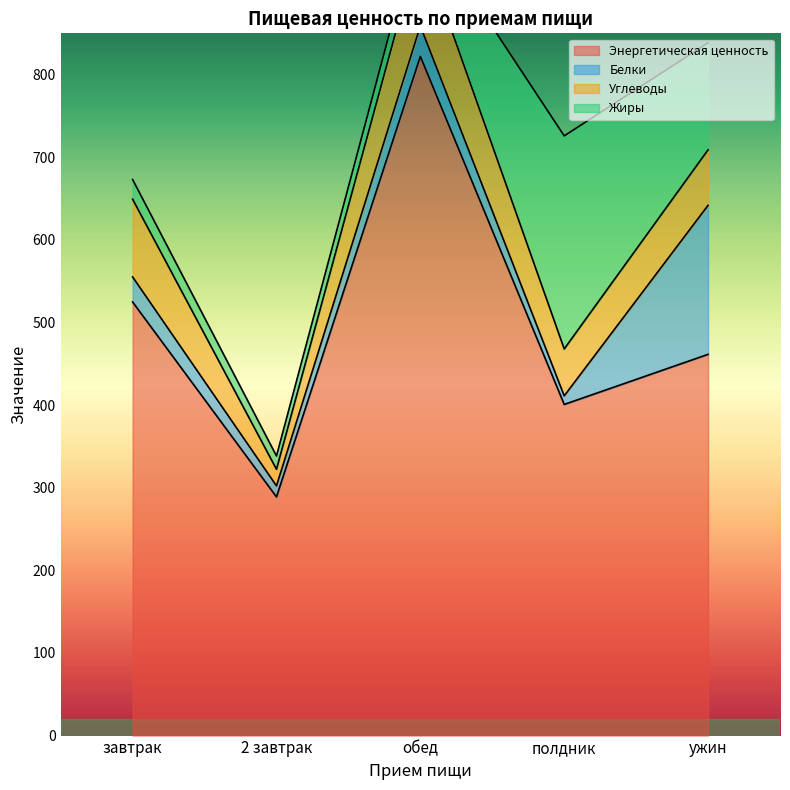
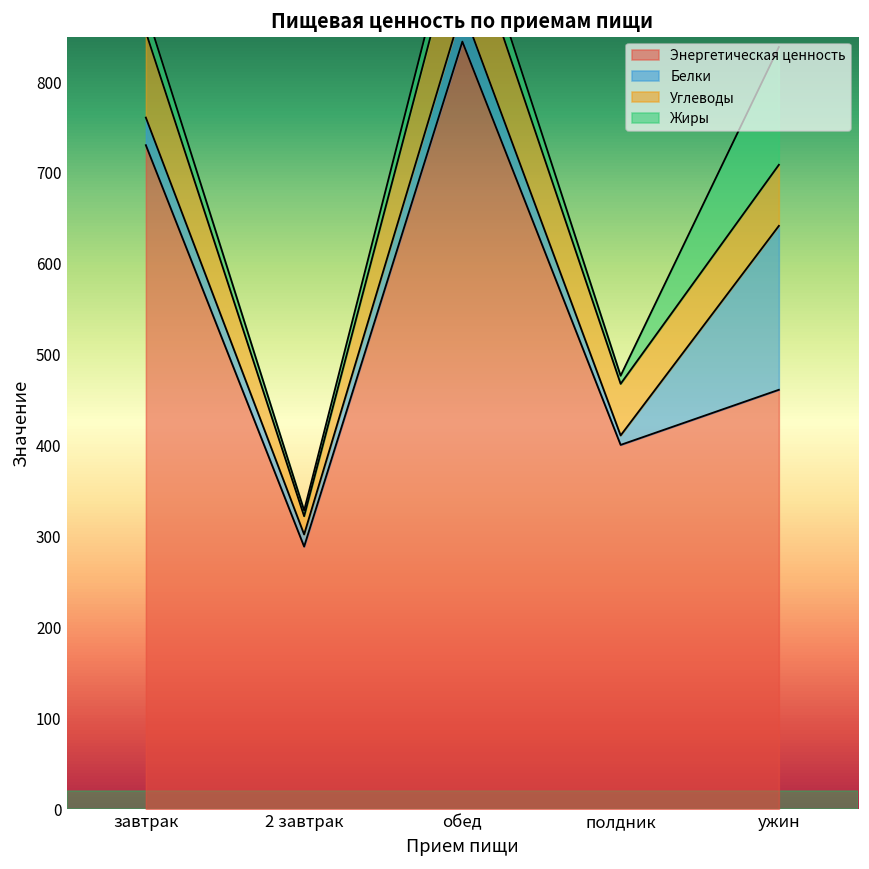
  {
    "Энергетическая ценность": {
-     "завтрак": 520,
+     "завтрак": 730,
      "2 завтрак": 290,
-     "обед": 820,
+     "обед": 840,
      "полдник": 400,
      "ужин": 460
    },
    "Белки": {
      "завтрак": 30,
      "2 завтрак": 10,
      "полдник": 10,
      "ужин": 180
    },
    "Углеводы": {
      "2 завтрак": 20,
      "полдник": 60,
      "ужин": 70
    },
    "Жиры": {
-     "2 завтрак": 20,
-     "полдник": 260
+     "2 завтрак": 10,
+     "полдник": 10
    }
  }
